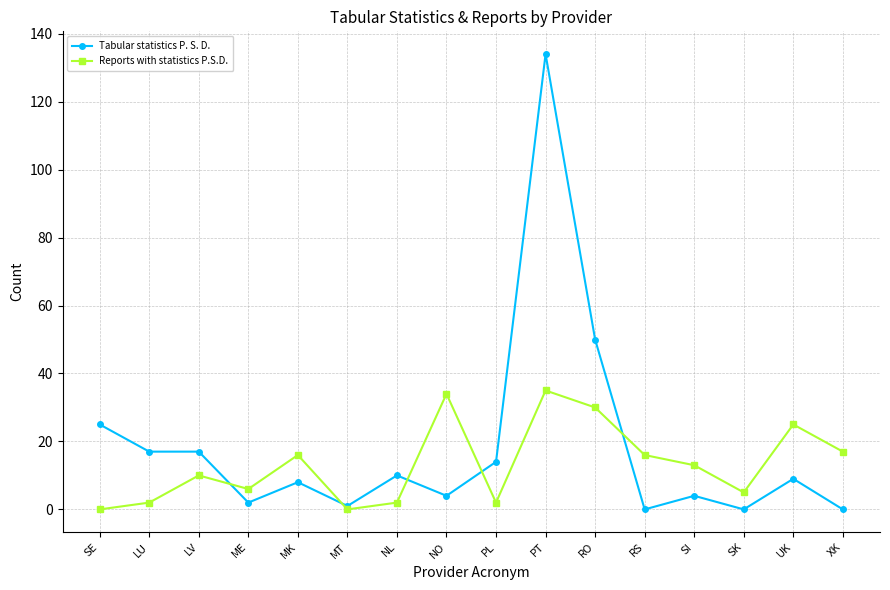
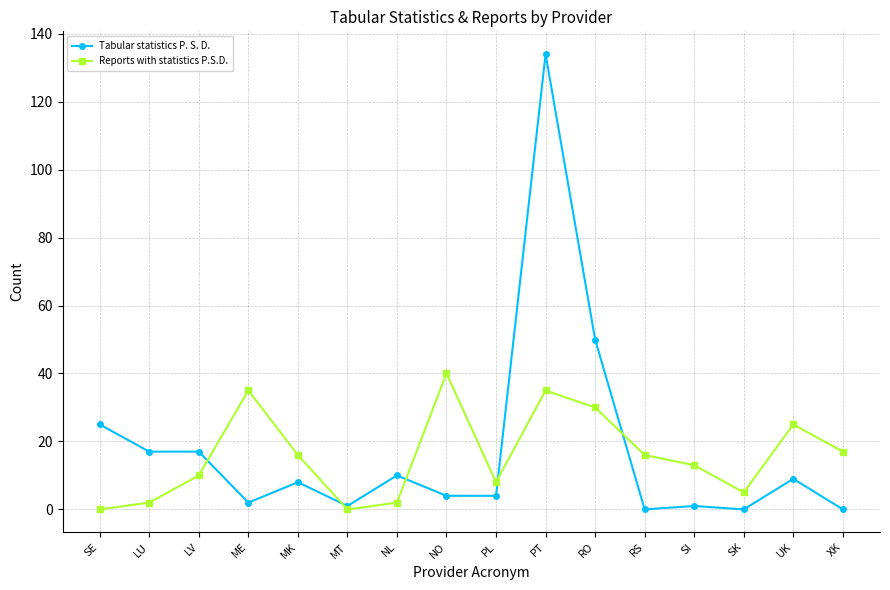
  {
    "Tabular statistics P. S. D.": {
      "SE": 25,
      "LU": 17,
      "LV": 17,
      "ME": 2,
      "MK": 8,
      "MT": 1,
      "NL": 10,
      "NO": 4,
-     "PL": 14,
+     "PL": 4,
      "PT": 134,
      "RO": 50,
      "RS": 0,
-     "SI": 4,
+     "SI": 1,
      "SK": 0,
      "UK": 9,
      "XK": 0
    },
    "Reports with statistics P.S.D.": {
      "SE": 0,
      "LU": 2,
      "LV": 10,
-     "ME": 6,
+     "ME": 35,
      "MK": 16,
      "MT": 0,
      "NL": 2,
-     "NO": 34,
-     "PL": 2,
+     "NO": 40,
+     "PL": 8,
      "PT": 35,
      "RO": 30,
      "RS": 16,
      "SI": 13,
      "SK": 5,
      "UK": 25,
      "XK": 17
    }
  }
